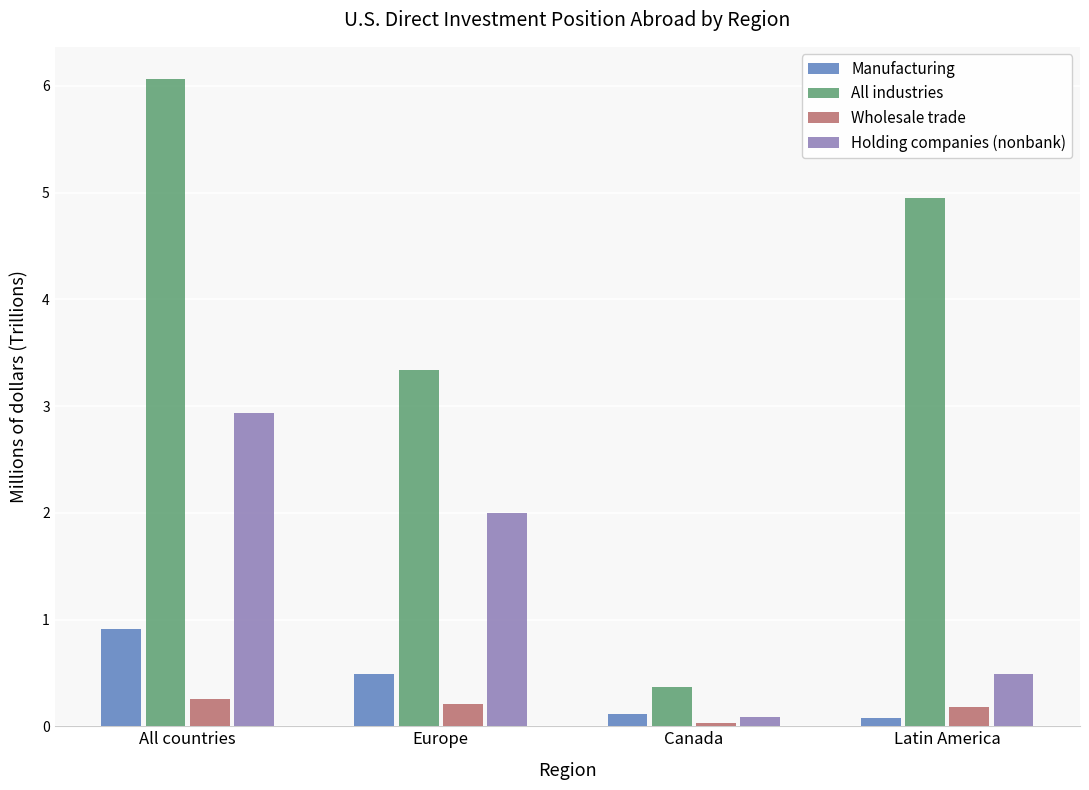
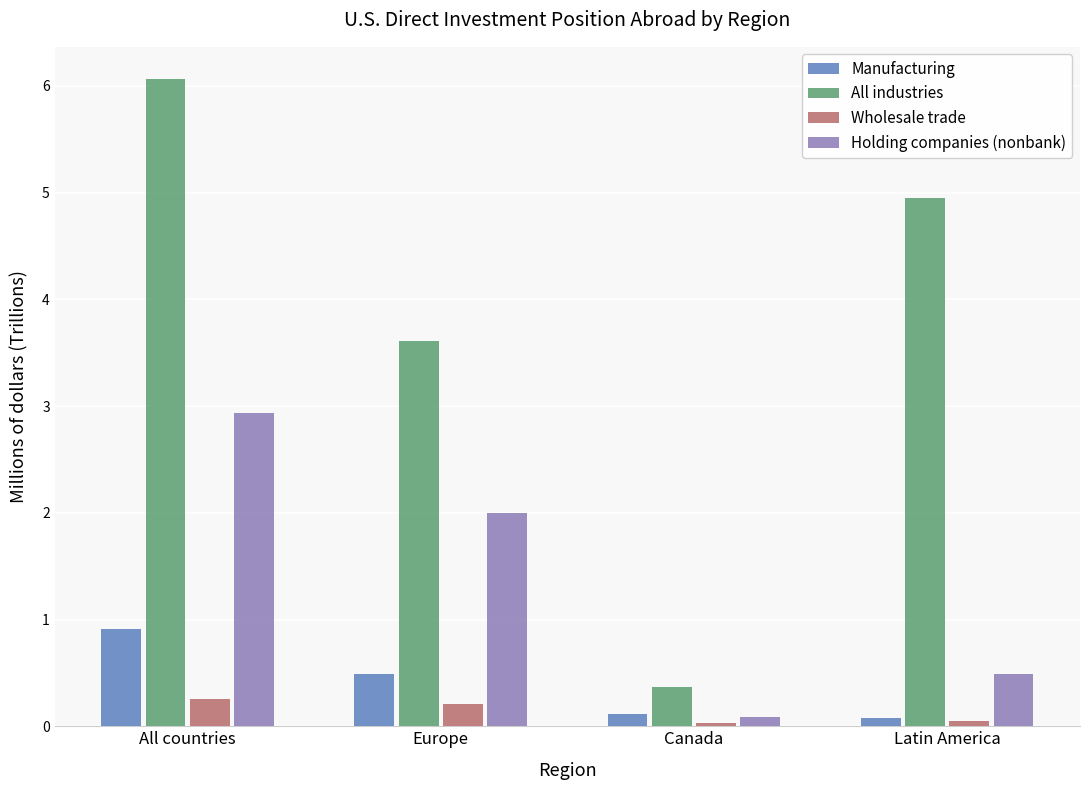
  {
    "All industries": {
      "All countries": 6.06,
-     "Europe": 3.33,
+     "Europe": 3.61,
      "Canada": 0.37,
      "Latin America": 4.95
    },
    "Wholesale trade": {
      "All countries": 0.25,
      "Europe": 0.21,
      "Canada": 0.03,
-     "Latin America": 0.18
+     "Latin America": 0.05
    }
  }
